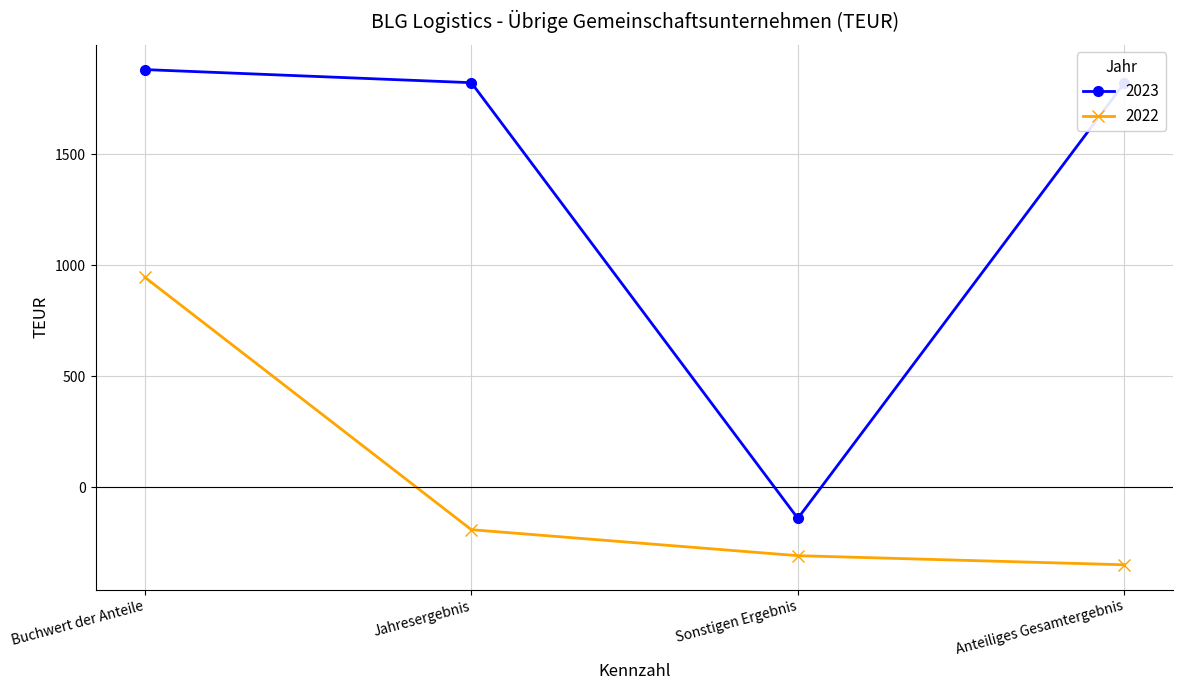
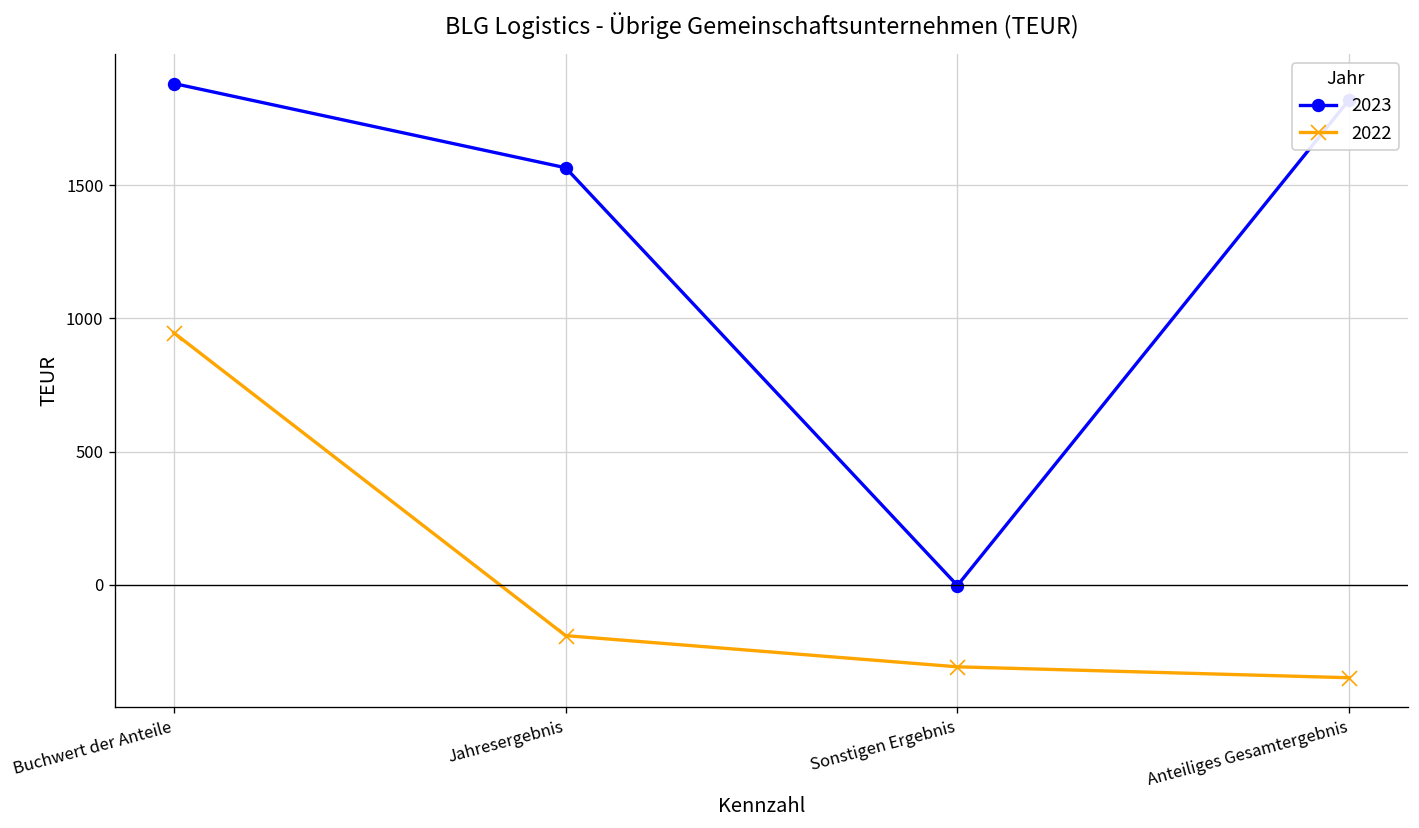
  {
    "2023": {
      "Buchwert der Anteile": 1880,
-     "Jahresergebnis": 1820,
-     "Sonstigen Ergebnis": -140
+     "Jahresergebnis": 1570,
+     "Sonstigen Ergebnis": 0
    },
    "2022": {
      "Buchwert der Anteile": 950,
      "Jahresergebnis": -190,
      "Sonstigen Ergebnis": -310,
      "Anteiliges Gesamtergebnis": -350
    }
  }
